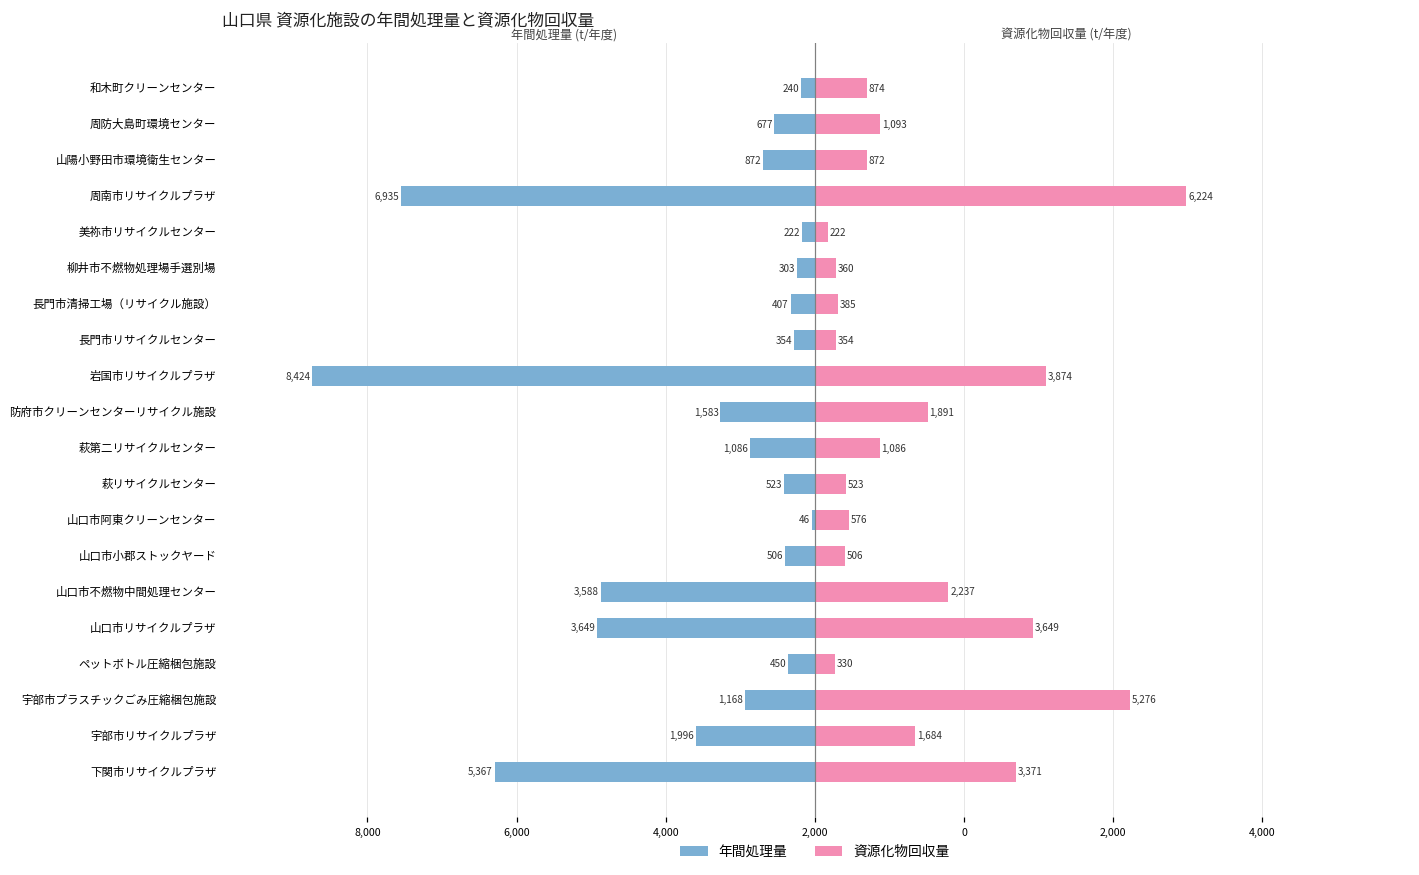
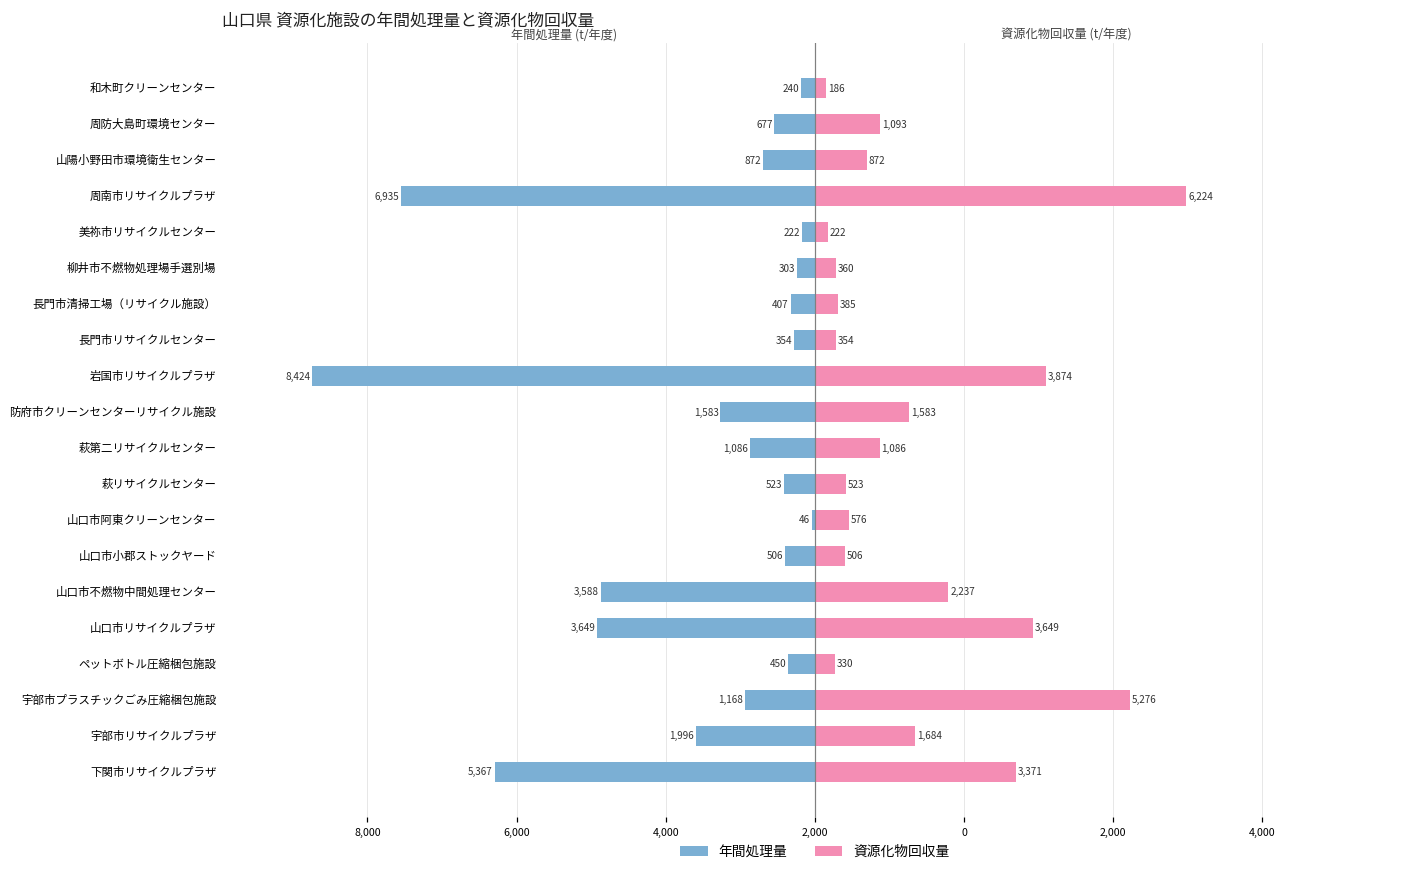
  {
    "資源化物回収量": {
-     "和木町クリーンセンター": "874",
+     "和木町クリーンセンター": "186",
      "周防大島町環境センター": "1,093",
      "山陽小野田市環境衛生センター": "872",
      "周南市リサイクルプラザ": "6,224",
      "美祢市リサイクルセンター": "222",
      "柳井市不燃物処理場手選別場": "360",
      "長門市清掃工場（リサイクル施設）": "385",
      "長門市リサイクルセンター": "354",
      "岩国市リサイクルプラザ": "3,874",
-     "防府市クリーンセンターリサイクル施設": "1,891",
+     "防府市クリーンセンターリサイクル施設": "1,583",
      "萩第二リサイクルセンター": "1,086",
      "萩リサイクルセンター": "523",
      "山口市阿東クリーンセンター": "576",
      "山口市小郡ストックヤード": "506",
      "山口市不燃物中間処理センター": "2,237",
      "山口市リサイクルプラザ": "3,649",
      "ペットボトル圧縮梱包施設": "330",
      "宇部市プラスチックごみ圧縮梱包施設": "5,276",
      "宇部市リサイクルプラザ": "1,684",
      "下関市リサイクルプラザ": "3,371"
    }
  }
